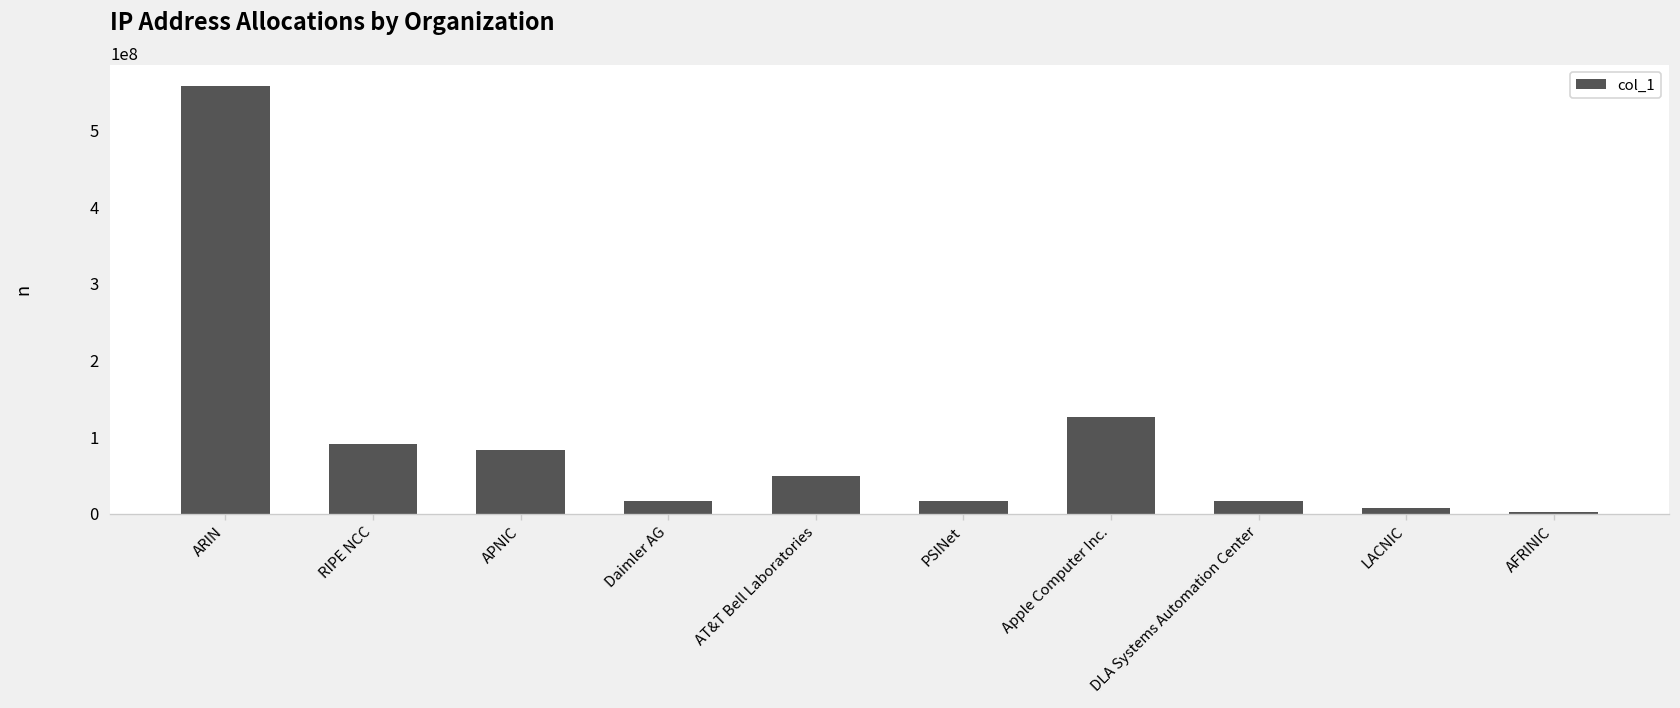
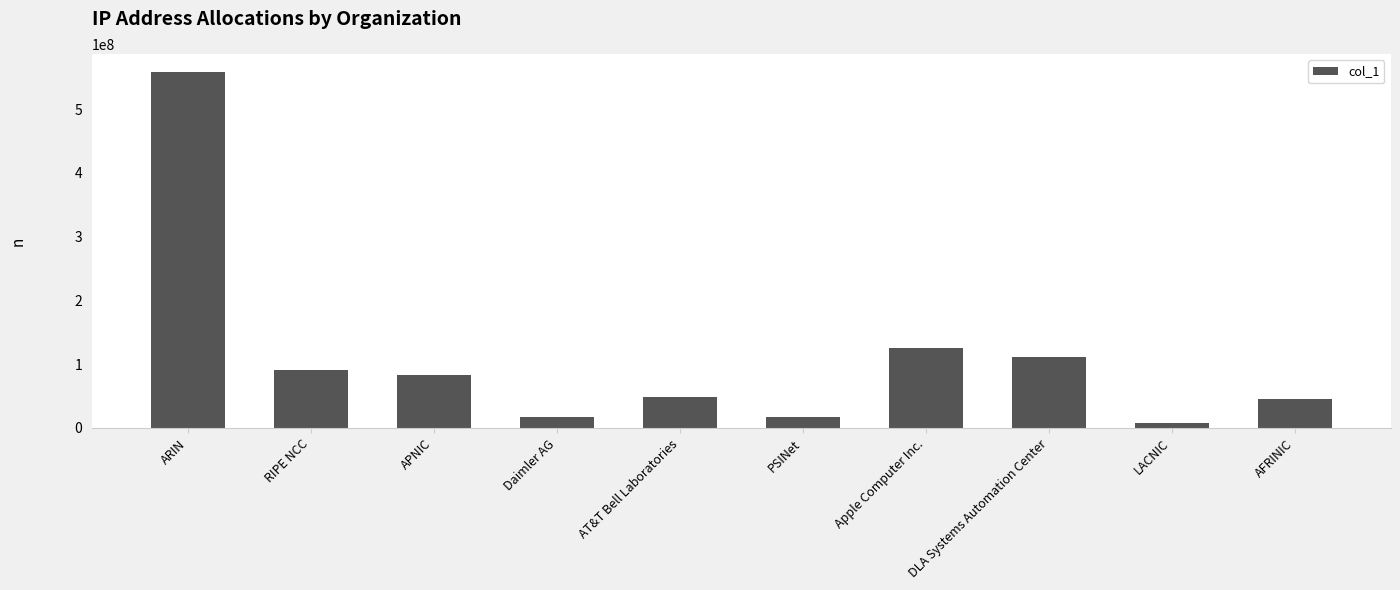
  {
    "ARIN": 560000000,
    "RIPE NCC": 90000000,
    "APNIC": 80000000,
    "Daimler AG": 20000000,
    "AT&T Bell Laboratories": 50000000,
    "PSINet": 20000000,
    "Apple Computer Inc.": 130000000,
-   "DLA Systems Automation Center": 20000000,
+   "DLA Systems Automation Center": 110000000,
    "LACNIC": 10000000,
-   "AFRINIC": 0
+   "AFRINIC": 50000000
  }
